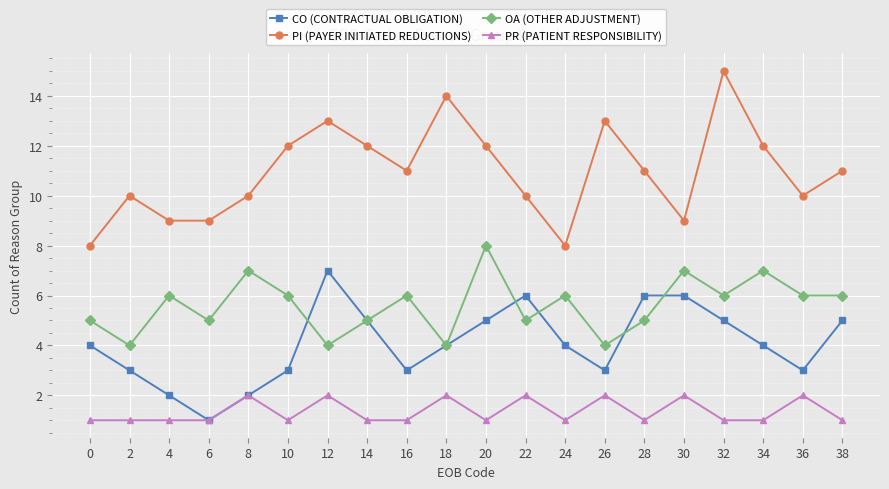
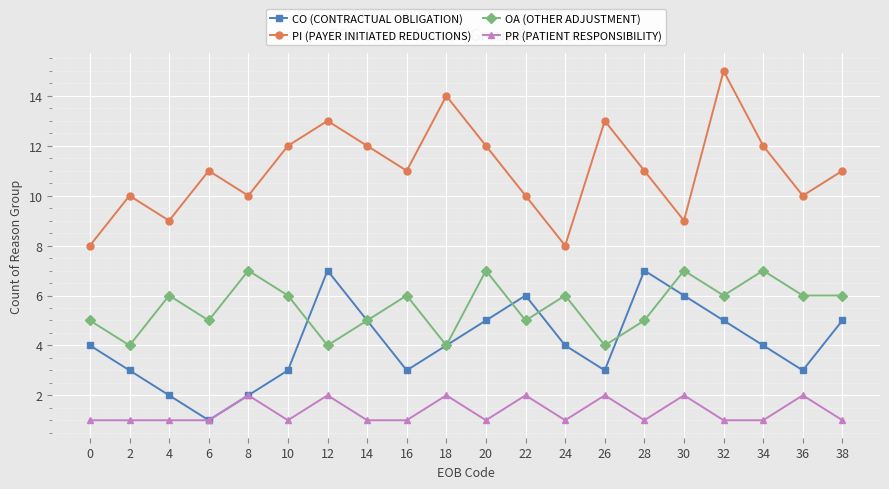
  {
    "CO (CONTRACTUAL OBLIGATION)": {
      "0": 4,
      "2": 3,
      "4": 2,
      "10": 3,
      "12": 7,
      "16": 3,
      "20": 5,
      "22": 6,
      "24": 4,
      "26": 3,
-     "28": 6,
+     "28": 7,
      "30": 6,
      "32": 5,
      "34": 4,
      "36": 3,
      "38": 5
    },
    "PI (PAYER INITIATED REDUCTIONS)": {
      "0": 8,
      "2": 10,
      "4": 9,
-     "6": 9,
+     "6": 11,
      "8": 10,
      "10": 12,
      "12": 13,
      "14": 12,
      "16": 11,
      "18": 14,
      "20": 12,
      "22": 10,
      "24": 8,
      "26": 13,
      "28": 11,
      "30": 9,
      "32": 15,
      "34": 12,
      "36": 10,
      "38": 11
    },
    "OA (OTHER ADJUSTMENT)": {
      "0": 5,
      "2": 4,
      "4": 6,
      "6": 5,
      "8": 7,
      "10": 6,
      "12": 4,
      "16": 6,
-     "20": 8,
+     "20": 7,
      "22": 5,
      "24": 6,
      "26": 4,
      "28": 5,
      "30": 7,
      "32": 6,
      "34": 7,
      "36": 6,
      "38": 6
    },
    "PR (PATIENT RESPONSIBILITY)": {
      "0": 1,
      "2": 1,
      "4": 1,
      "10": 1,
      "12": 2,
      "14": 1,
      "16": 1,
      "18": 2,
      "20": 1,
      "22": 2,
      "24": 1,
      "26": 2,
      "28": 1,
      "30": 2,
      "32": 1,
      "34": 1,
      "36": 2,
      "38": 1
    }
  }
